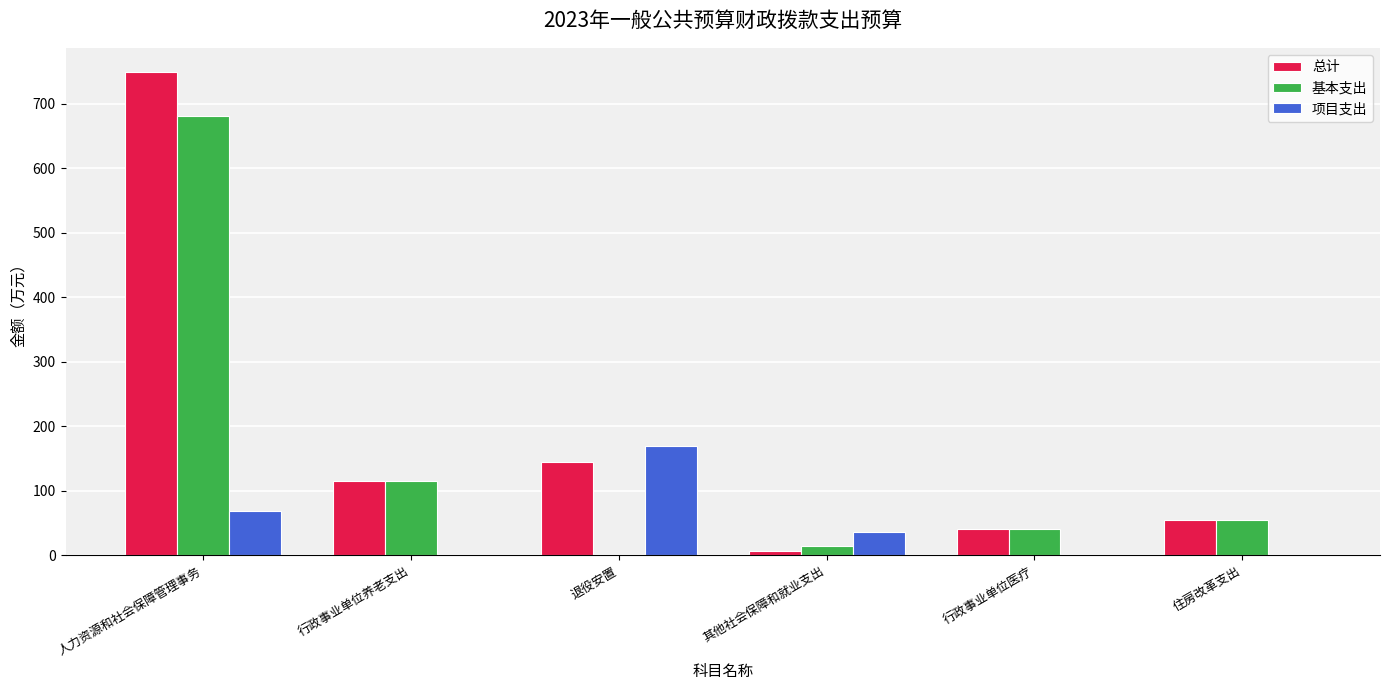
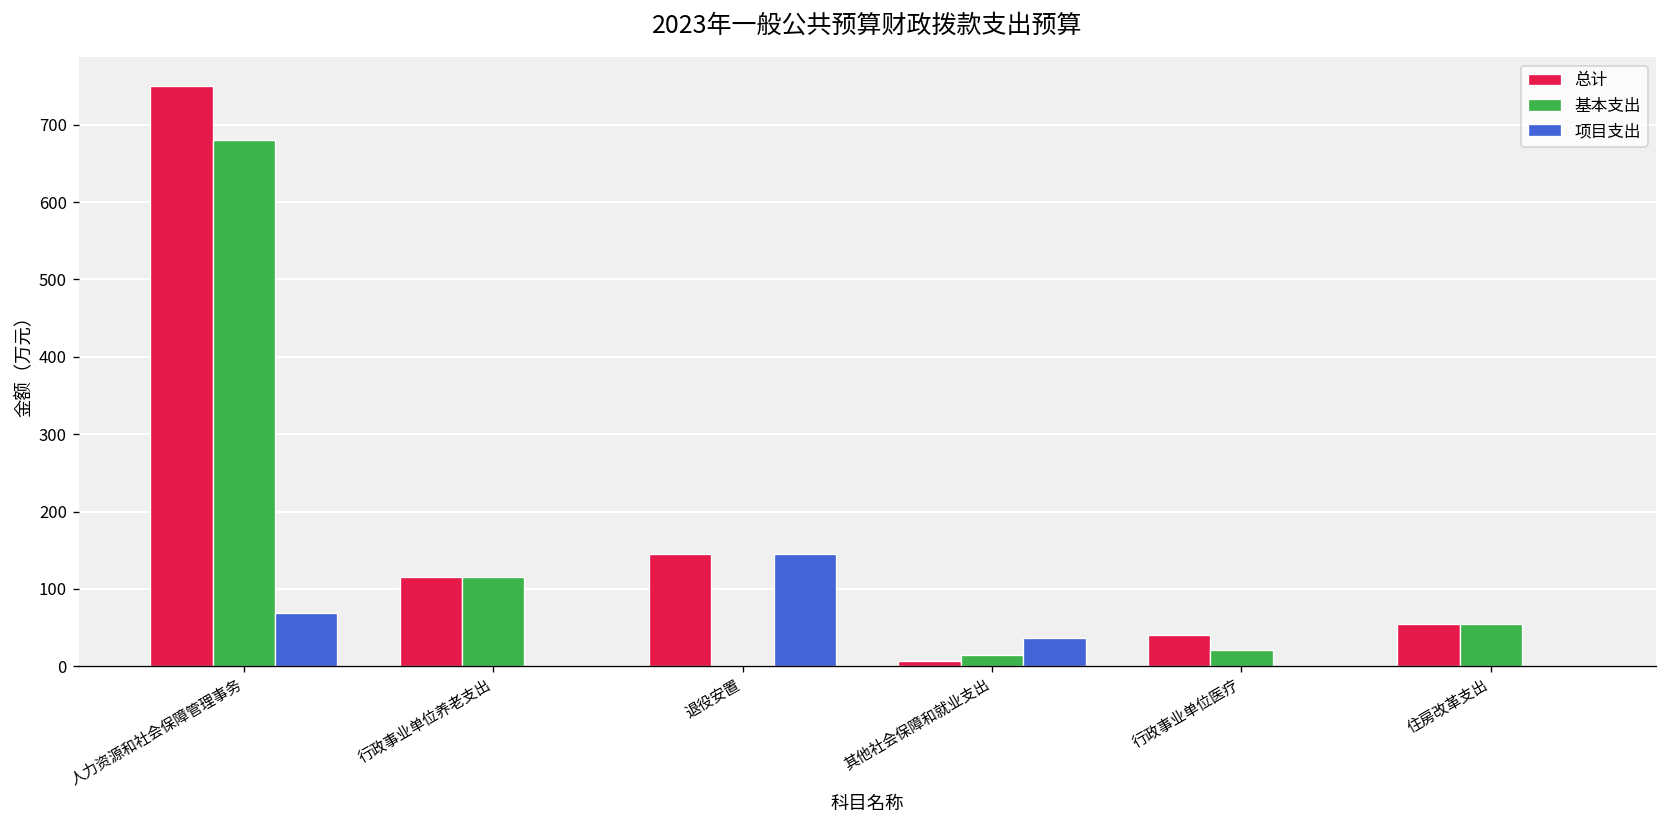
  {
    "总计": {
      "人力资源和社会保障管理事务": 750,
      "行政事业单位养老支出": 120,
      "退役安置": 140,
      "其他社会保障和就业支出": 10,
      "行政事业单位医疗": 40,
      "住房改革支出": 50
    },
    "基本支出": {
      "人力资源和社会保障管理事务": 680,
      "行政事业单位养老支出": 120,
      "退役安置": 0,
      "其他社会保障和就业支出": 10,
-     "行政事业单位医疗": 40,
+     "行政事业单位医疗": 20,
      "住房改革支出": 50
    },
    "项目支出": {
      "人力资源和社会保障管理事务": 70,
      "行政事业单位养老支出": 0,
-     "退役安置": 170,
+     "退役安置": 140,
      "其他社会保障和就业支出": 40,
      "行政事业单位医疗": 0,
      "住房改革支出": 0
    }
  }
